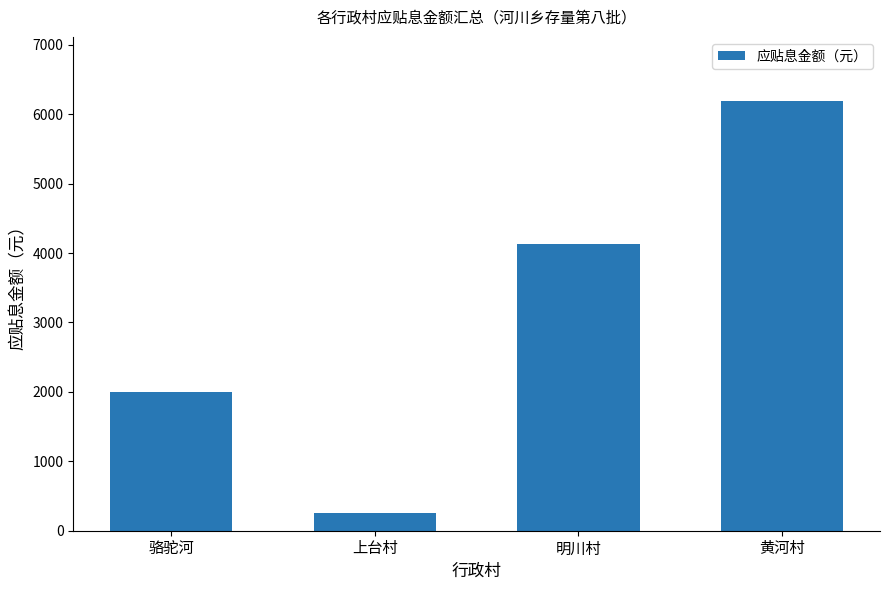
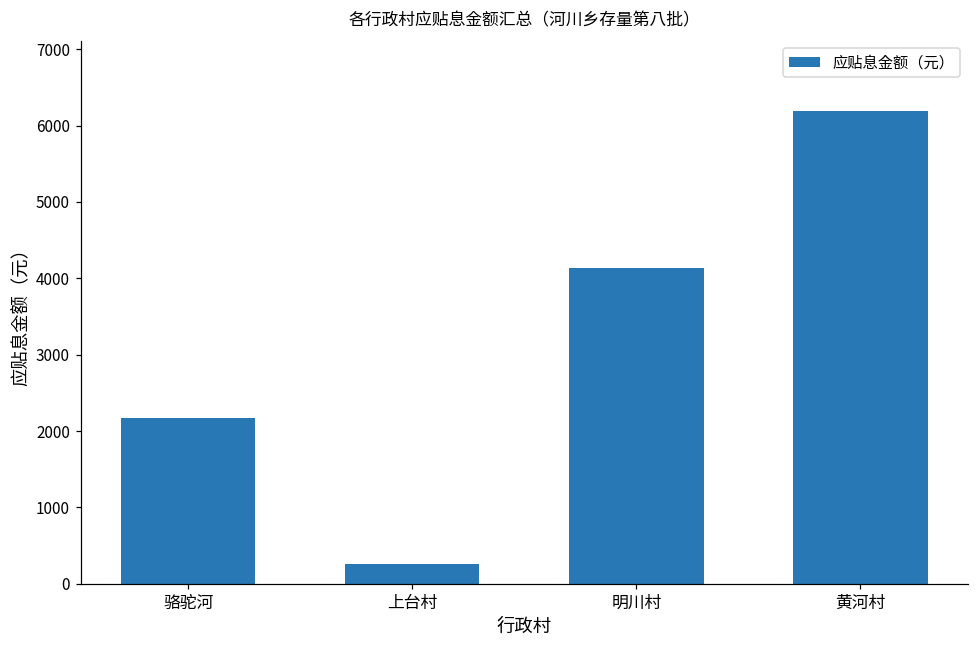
  {
-   "骆驼河": 2000,
+   "骆驼河": 2200,
    "上台村": 300,
    "明川村": 4100,
    "黄河村": 6200
  }
